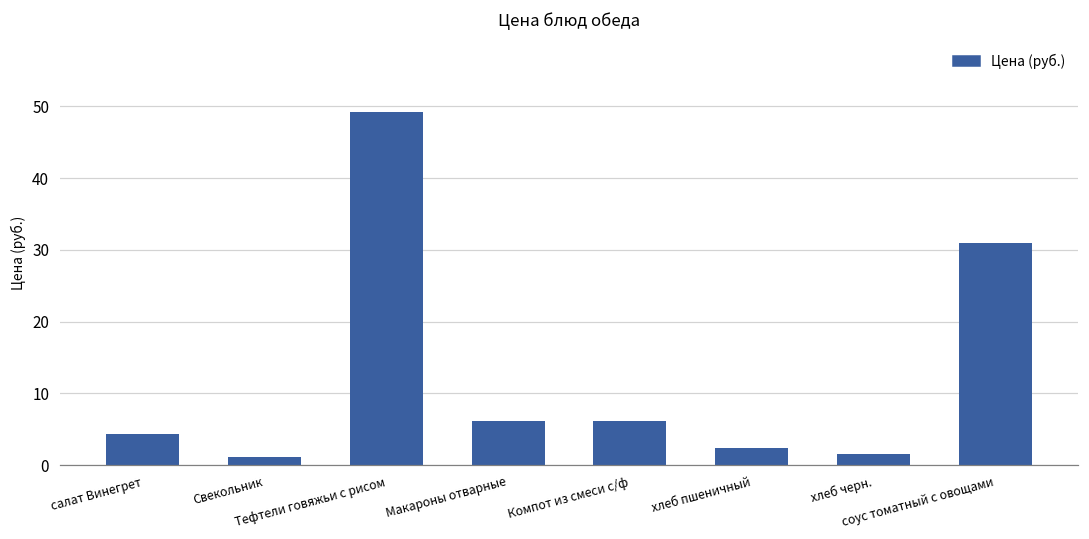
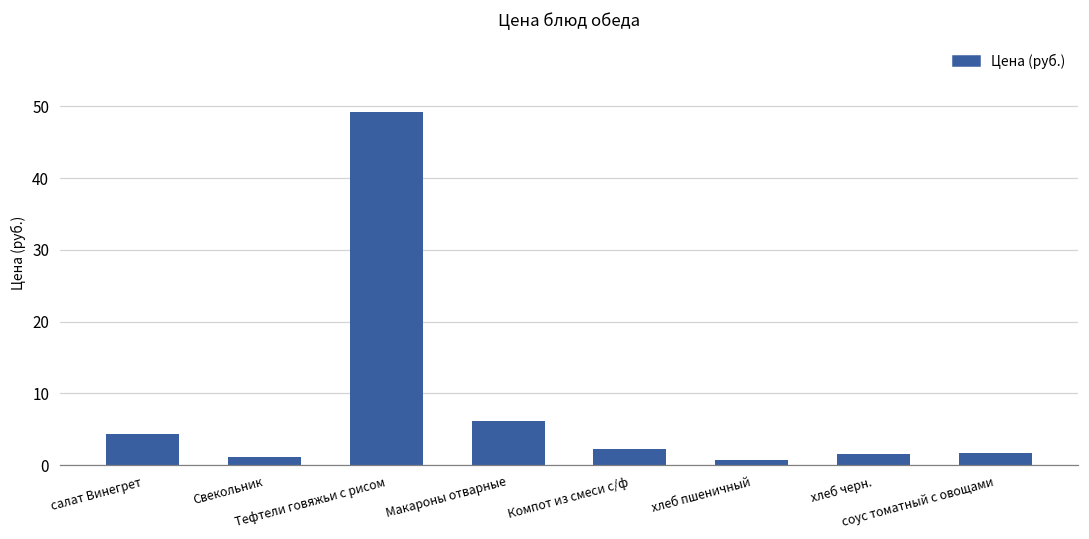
  {
    "салат Винегрет": 4,
    "Свекольник": 1,
    "Тефтели говяжьи с рисом": 49,
    "Макароны отварные": 6,
-   "Компот из смеси с/ф": 6,
-   "хлеб пшеничный": 2,
+   "Компот из смеси с/ф": 2,
+   "хлеб пшеничный": 1,
    "хлеб черн.": 2,
-   "соус томатный с овощами": 31
+   "соус томатный с овощами": 2
  }
